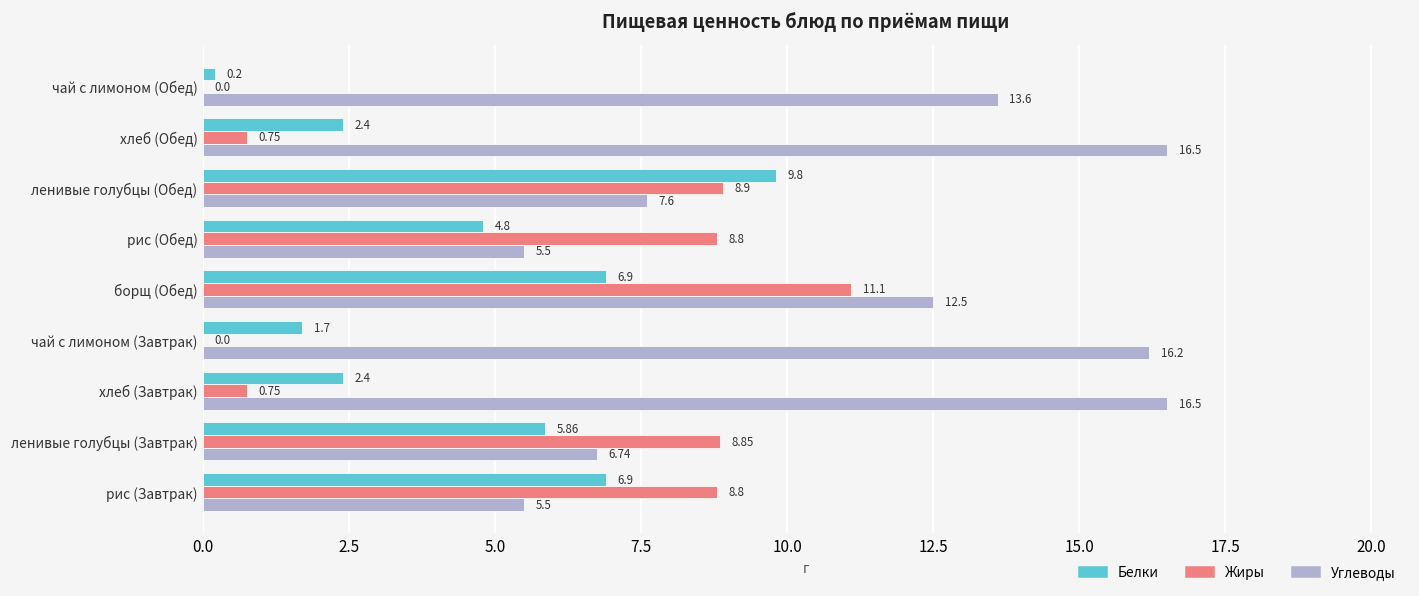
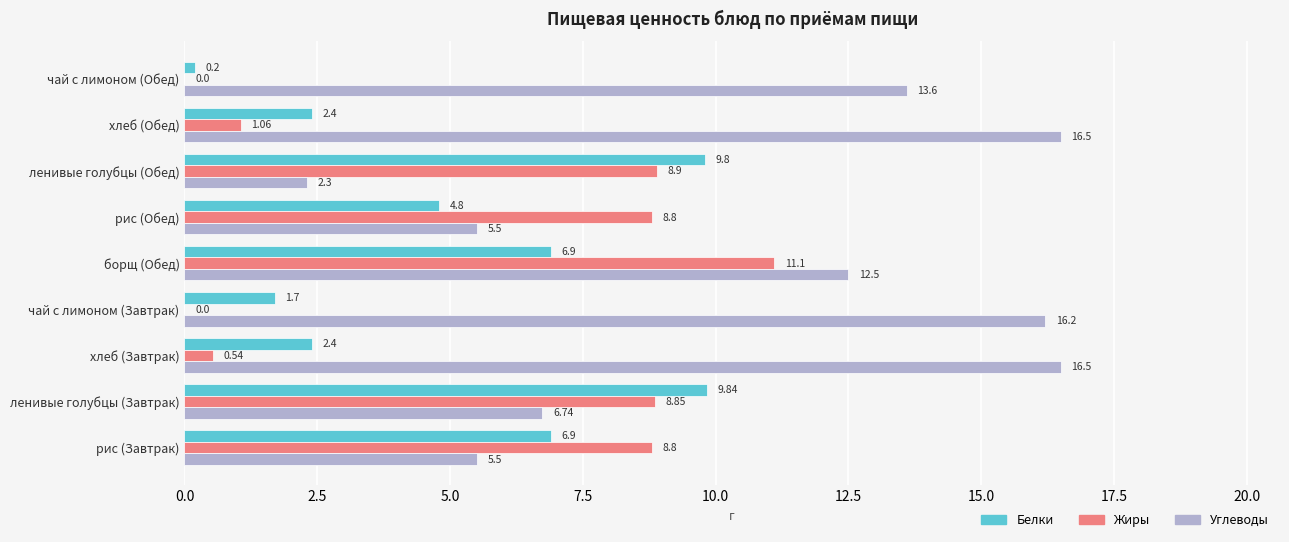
  {
    "Белки": {
      "чай с лимоном (Обед)": 0.2,
      "хлеб (Обед)": 2.4,
      "ленивые голубцы (Обед)": 9.8,
      "рис (Обед)": 4.8,
      "борщ (Обед)": 6.9,
      "чай с лимоном (Завтрак)": 1.7,
      "хлеб (Завтрак)": 2.4,
-     "ленивые голубцы (Завтрак)": 5.86,
+     "ленивые голубцы (Завтрак)": 9.84,
      "рис (Завтрак)": 6.9
    },
    "Жиры": {
      "чай с лимоном (Обед)": 0.0,
-     "хлеб (Обед)": 0.75,
+     "хлеб (Обед)": 1.06,
      "ленивые голубцы (Обед)": 8.9,
      "рис (Обед)": 8.8,
      "борщ (Обед)": 11.1,
      "чай с лимоном (Завтрак)": 0.0,
-     "хлеб (Завтрак)": 0.75,
+     "хлеб (Завтрак)": 0.54,
      "ленивые голубцы (Завтрак)": 8.85,
      "рис (Завтрак)": 8.8
    },
    "Углеводы": {
      "чай с лимоном (Обед)": 13.6,
      "хлеб (Обед)": 16.5,
-     "ленивые голубцы (Обед)": 7.6,
+     "ленивые голубцы (Обед)": 2.3,
      "рис (Обед)": 5.5,
      "борщ (Обед)": 12.5,
      "чай с лимоном (Завтрак)": 16.2,
      "хлеб (Завтрак)": 16.5,
      "ленивые голубцы (Завтрак)": 6.74,
      "рис (Завтрак)": 5.5
    }
  }
